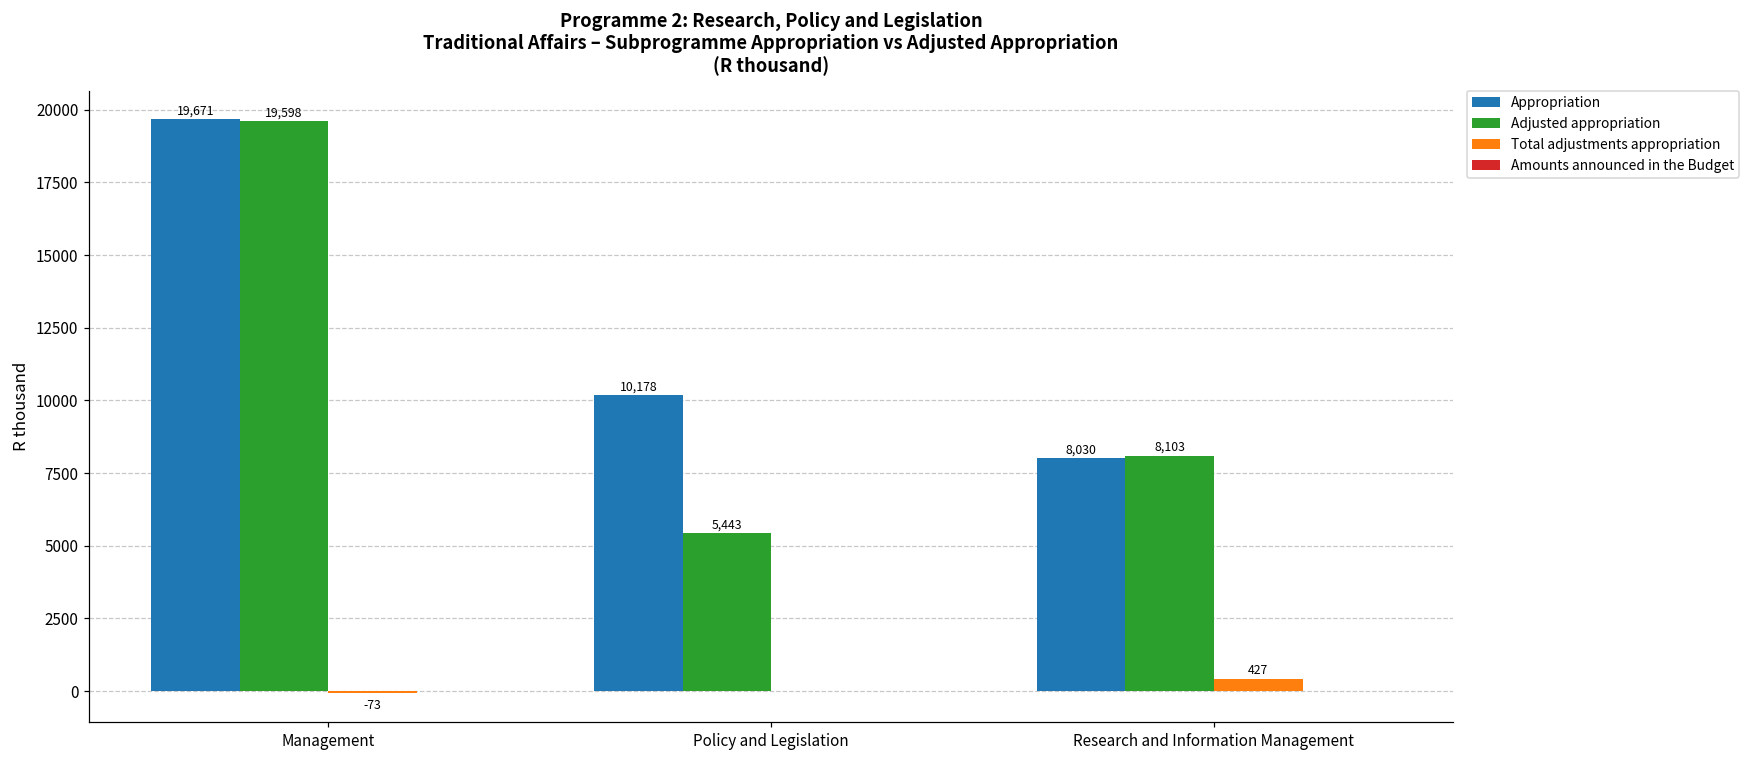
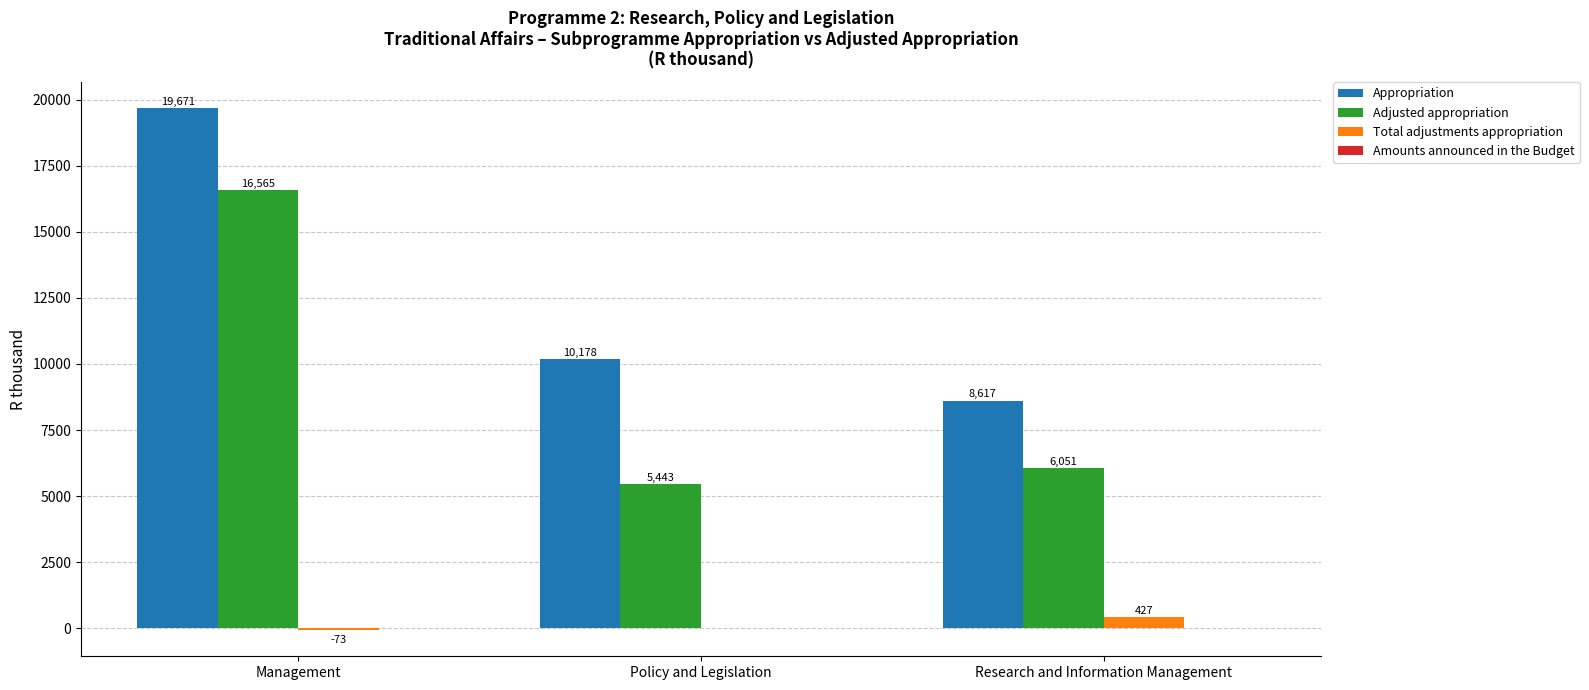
  {
    "Appropriation": {
      "Management": "19,671",
      "Policy and Legislation": "10,178",
-     "Research and Information Management": "8,030"
+     "Research and Information Management": "8,617"
    },
    "Adjusted appropriation": {
-     "Management": "19,598",
+     "Management": "16,565",
      "Policy and Legislation": "5,443",
-     "Research and Information Management": "8,103"
+     "Research and Information Management": "6,051"
    },
    "Total adjustments appropriation": {
      "Management": "-73",
      "Research and Information Management": "427"
    },
    "Amounts announced in the Budget": {
      "Management": "0",
      "Policy and Legislation": "0",
      "Research and Information Management": "0"
    }
  }
